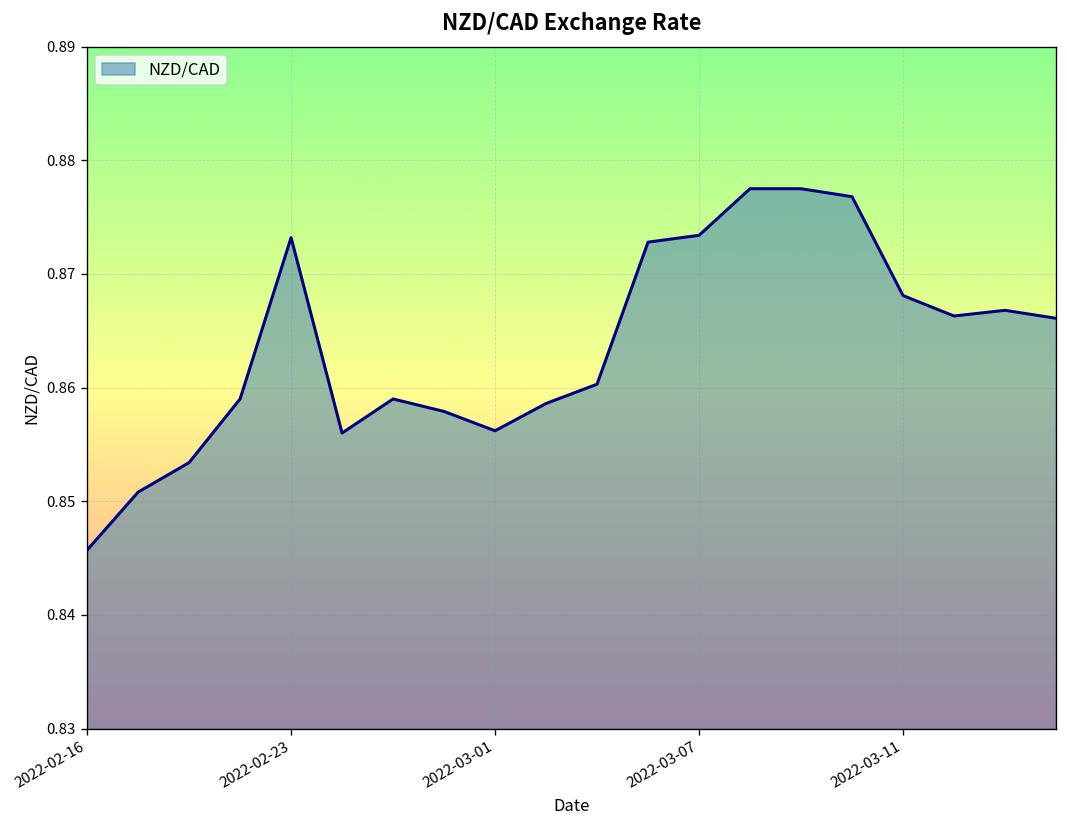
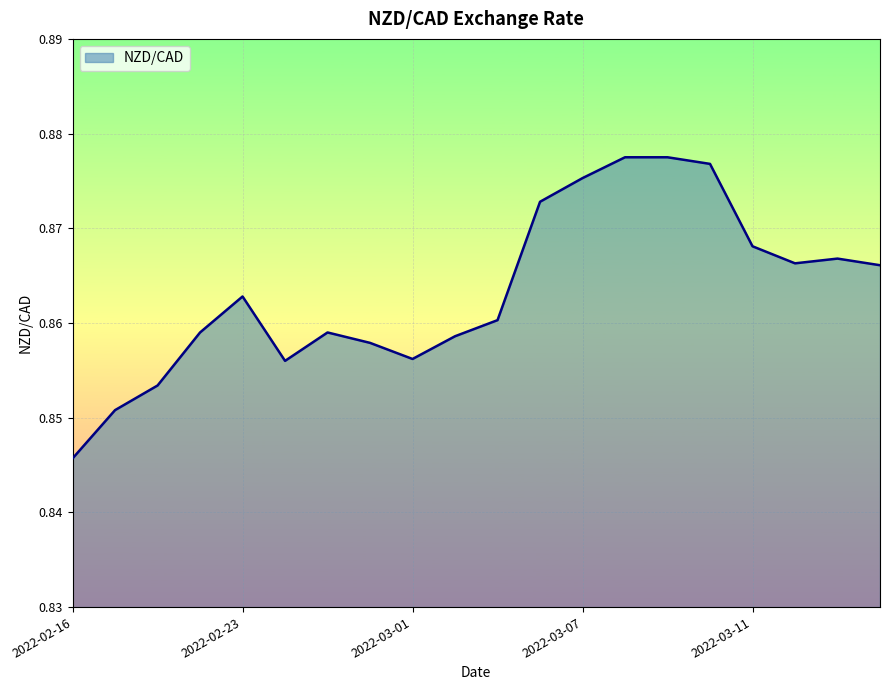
  {
    "2022-02-16": 0.846,
-   "2022-02-23": 0.873,
+   "2022-02-23": 0.863,
    "2022-03-01": 0.856,
-   "2022-03-07": 0.873,
+   "2022-03-07": 0.875,
    "2022-03-11": 0.868
  }
